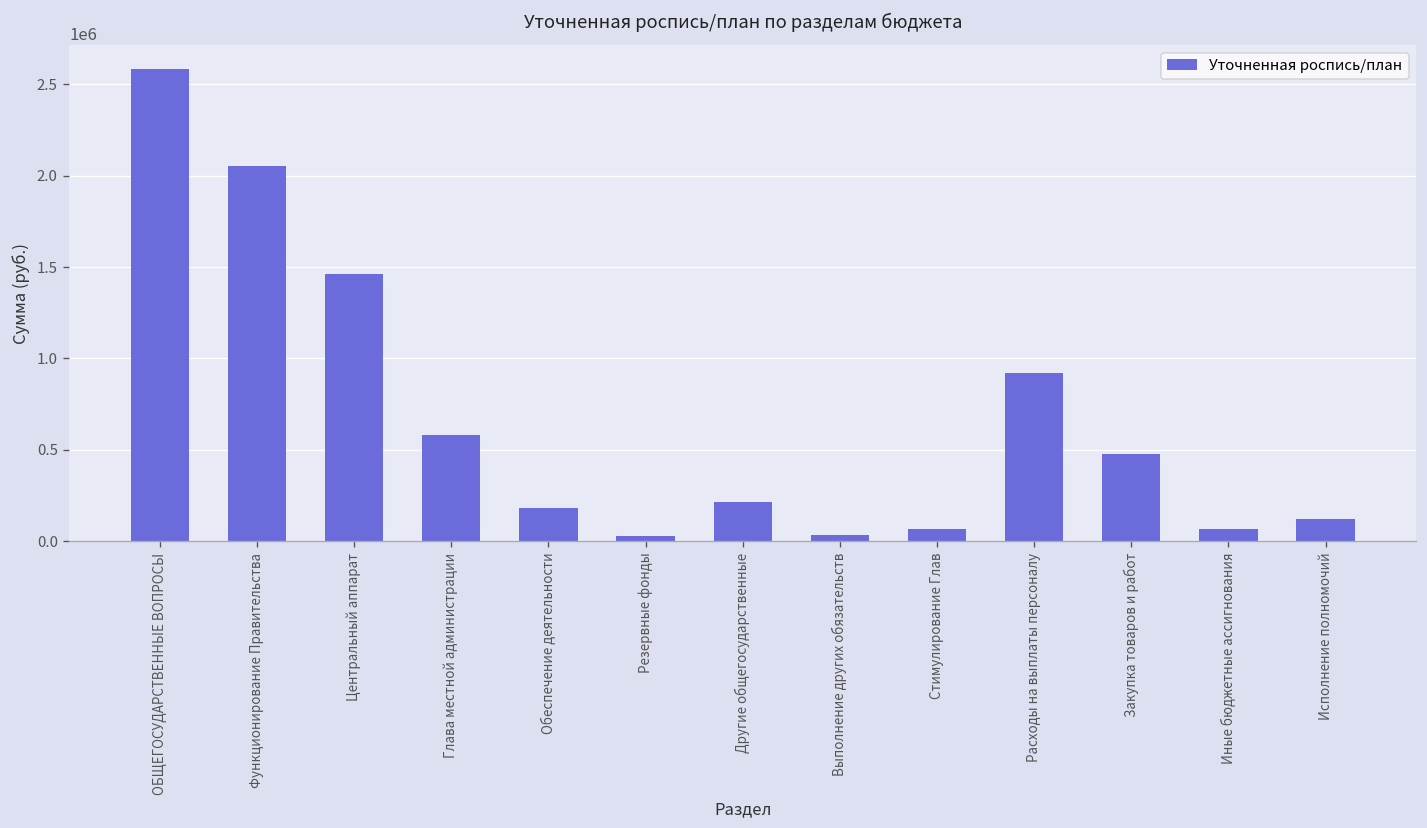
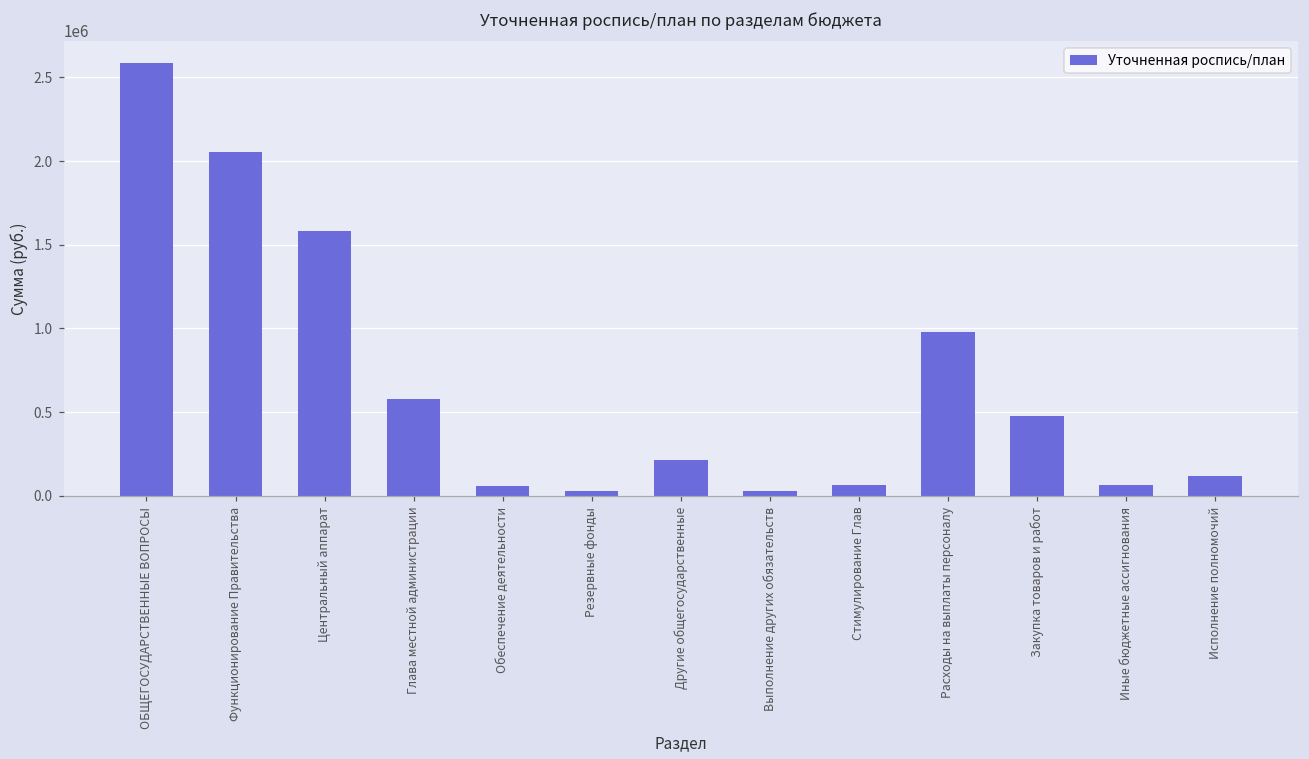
  {
    "ОБЩЕГОСУДАРСТВЕННЫЕ ВОПРОСЫ": 2590000,
    "Функционирование Правительства": 2050000,
-   "Центральный аппарат": 1460000,
+   "Центральный аппарат": 1580000,
    "Глава местной администрации": 580000,
-   "Обеспечение деятельности": 180000,
+   "Обеспечение деятельности": 60000,
    "Резервные фонды": 30000,
    "Другие общегосударственные": 210000,
    "Выполнение других обязательств": 30000,
    "Стимулирование Глав": 60000,
-   "Расходы на выплаты персоналу": 920000,
+   "Расходы на выплаты персоналу": 980000,
    "Закупка товаров и работ": 480000,
    "Иные бюджетные ассигнования": 60000,
    "Исполнение полномочий": 120000
  }
